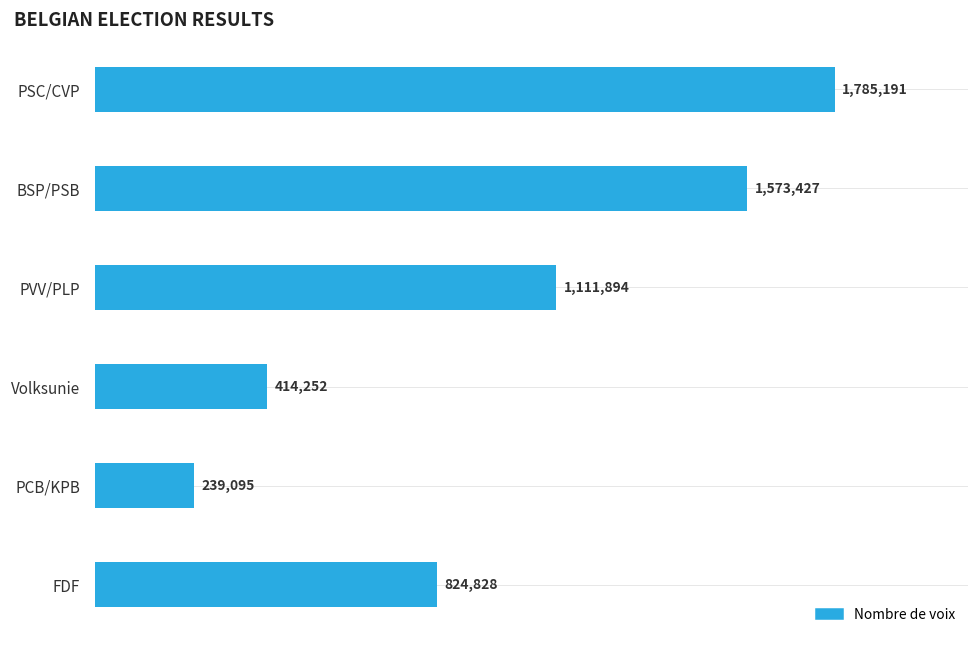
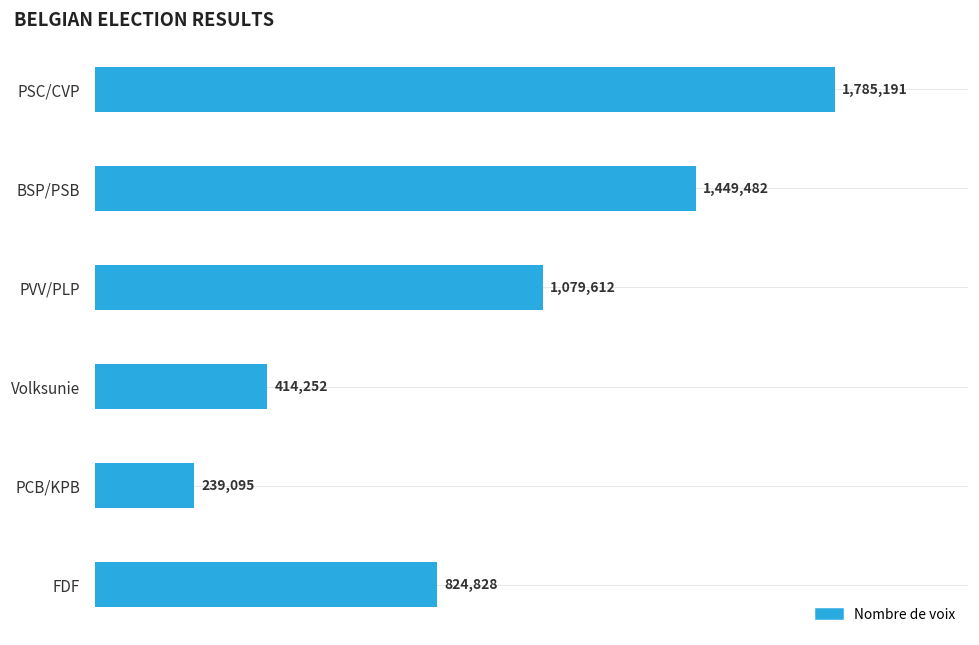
  {
    "PSC/CVP": "1,785,191",
-   "BSP/PSB": "1,573,427",
-   "PVV/PLP": "1,111,894",
+   "BSP/PSB": "1,449,482",
+   "PVV/PLP": "1,079,612",
    "Volksunie": "414,252",
    "PCB/KPB": "239,095",
    "FDF": "824,828"
  }
